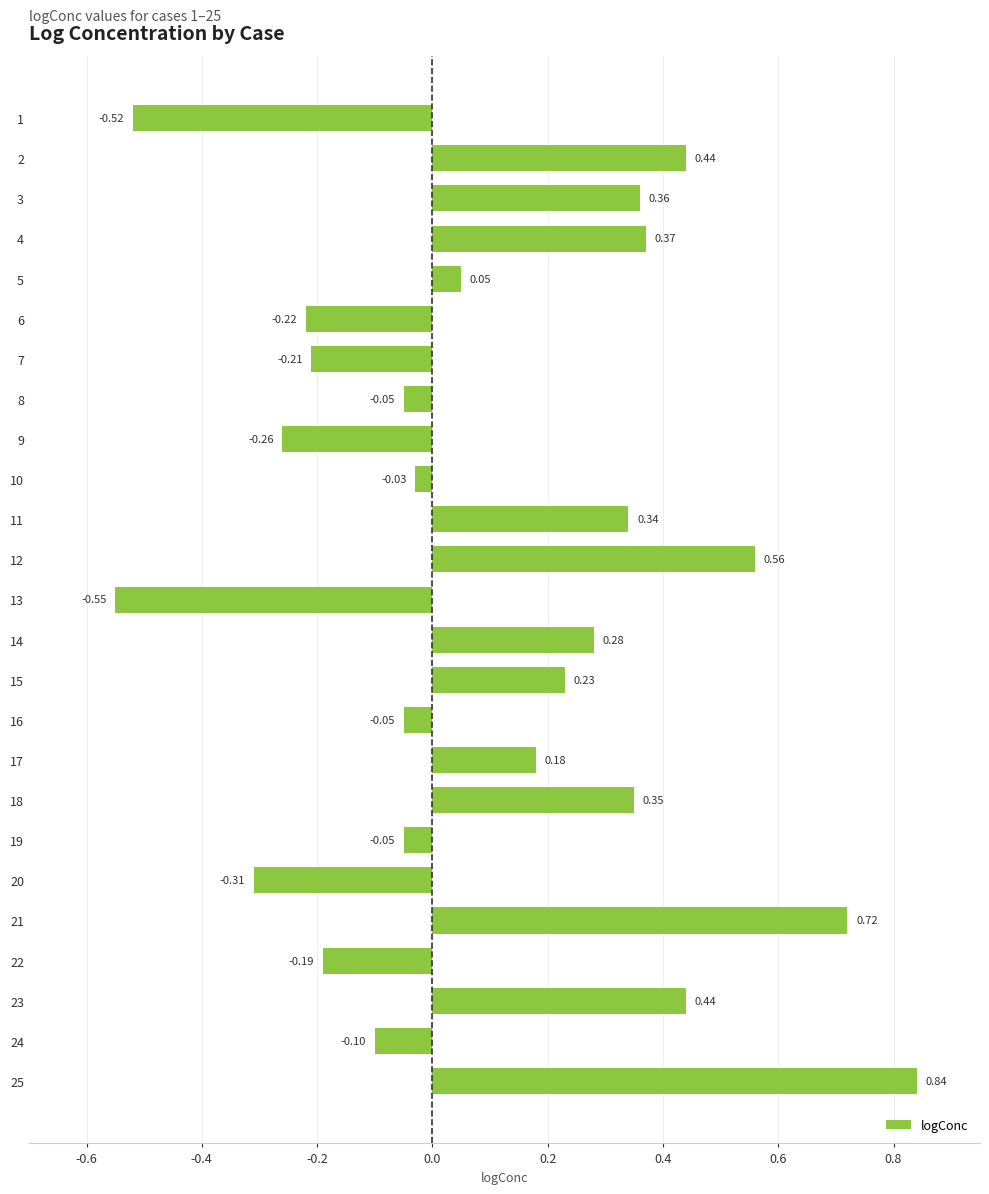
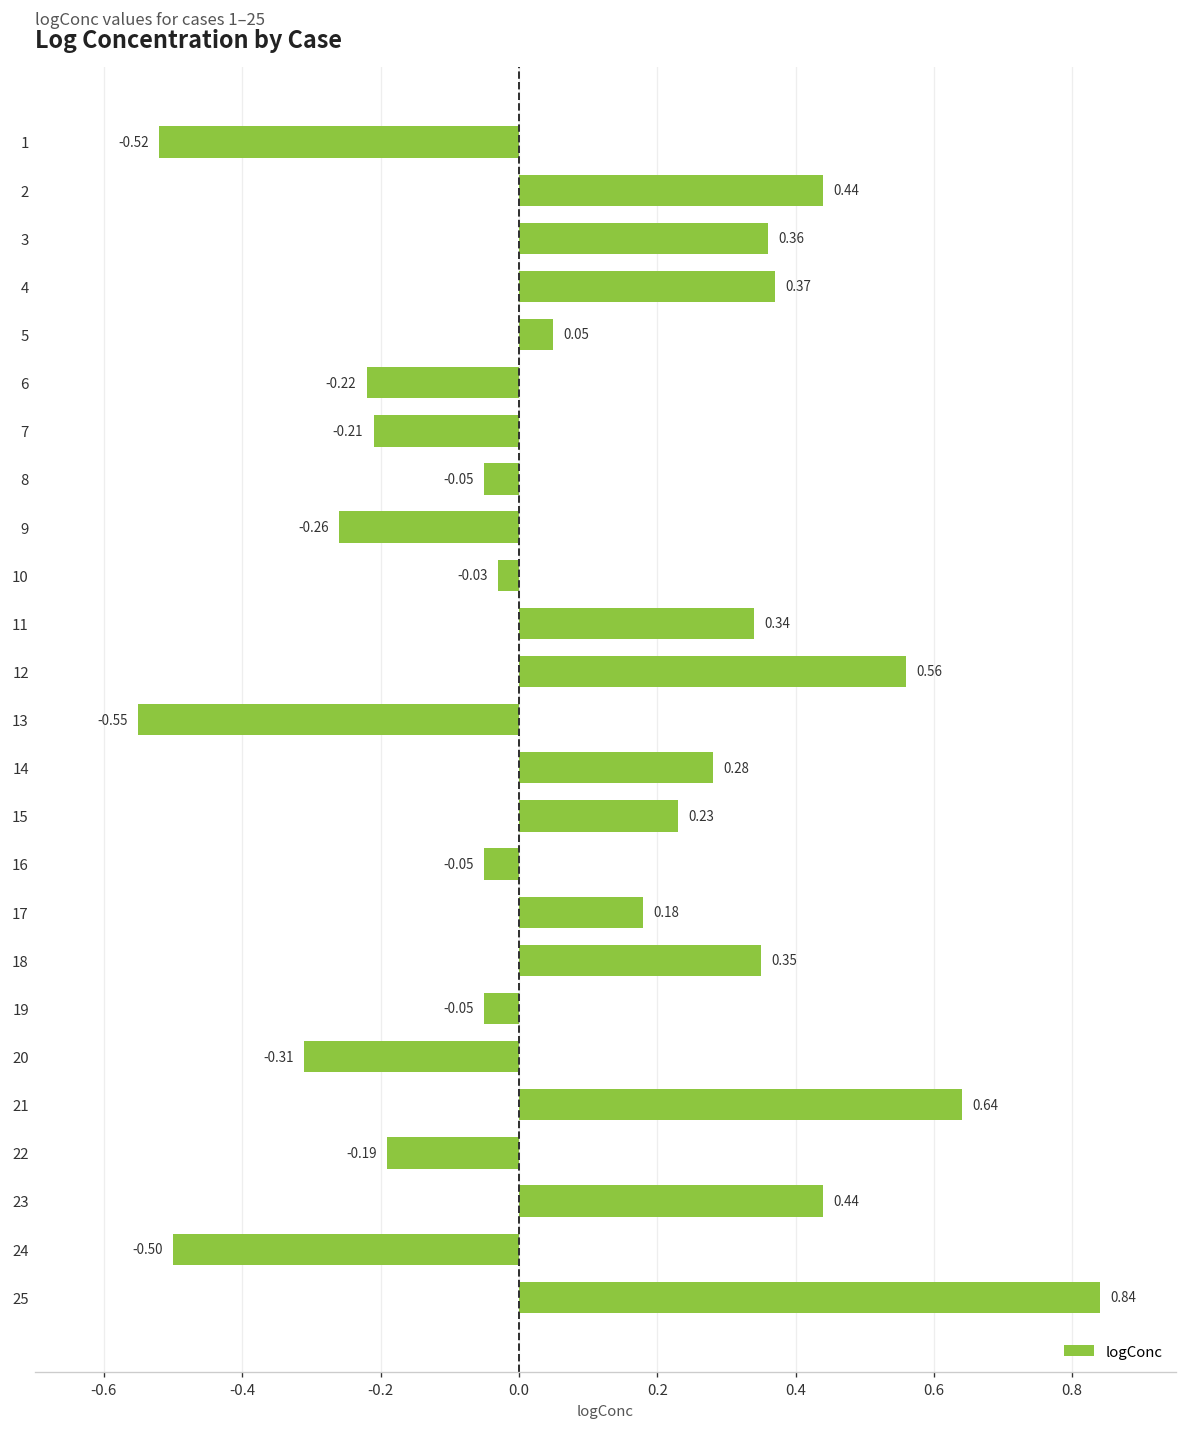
  {
    "1": -0.52,
    "2": 0.44,
    "3": 0.36,
    "4": 0.37,
    "5": 0.05,
    "6": -0.22,
    "7": -0.21,
    "8": -0.05,
    "9": -0.26,
    "10": -0.03,
    "11": 0.34,
    "12": 0.56,
    "13": -0.55,
    "14": 0.28,
    "15": 0.23,
    "16": -0.05,
    "17": 0.18,
    "18": 0.35,
    "19": -0.05,
    "20": -0.31,
-   "21": 0.72,
+   "21": 0.64,
    "22": -0.19,
    "23": 0.44,
-   "24": -0.10,
+   "24": -0.50,
    "25": 0.84
  }
